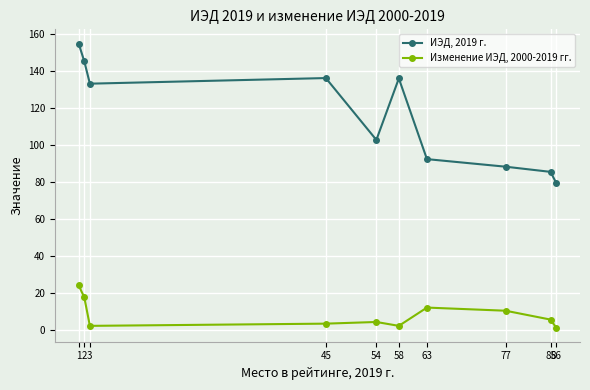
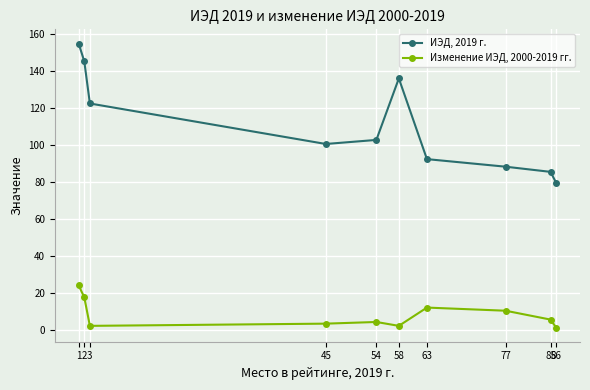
  {
    "ИЭД, 2019 г.": {
      "1": 155,
      "2": 145,
-     "3": 133,
-     "45": 136,
+     "3": 122,
+     "45": 101,
      "54": 103,
      "58": 136,
      "63": 92,
      "77": 88
    },
    "Изменение ИЭД, 2000-2019 гг.": {
      "1": 24,
      "2": 18,
      "3": 2,
      "45": 3,
      "54": 4,
      "58": 2,
      "63": 12,
      "77": 10
    }
  }
